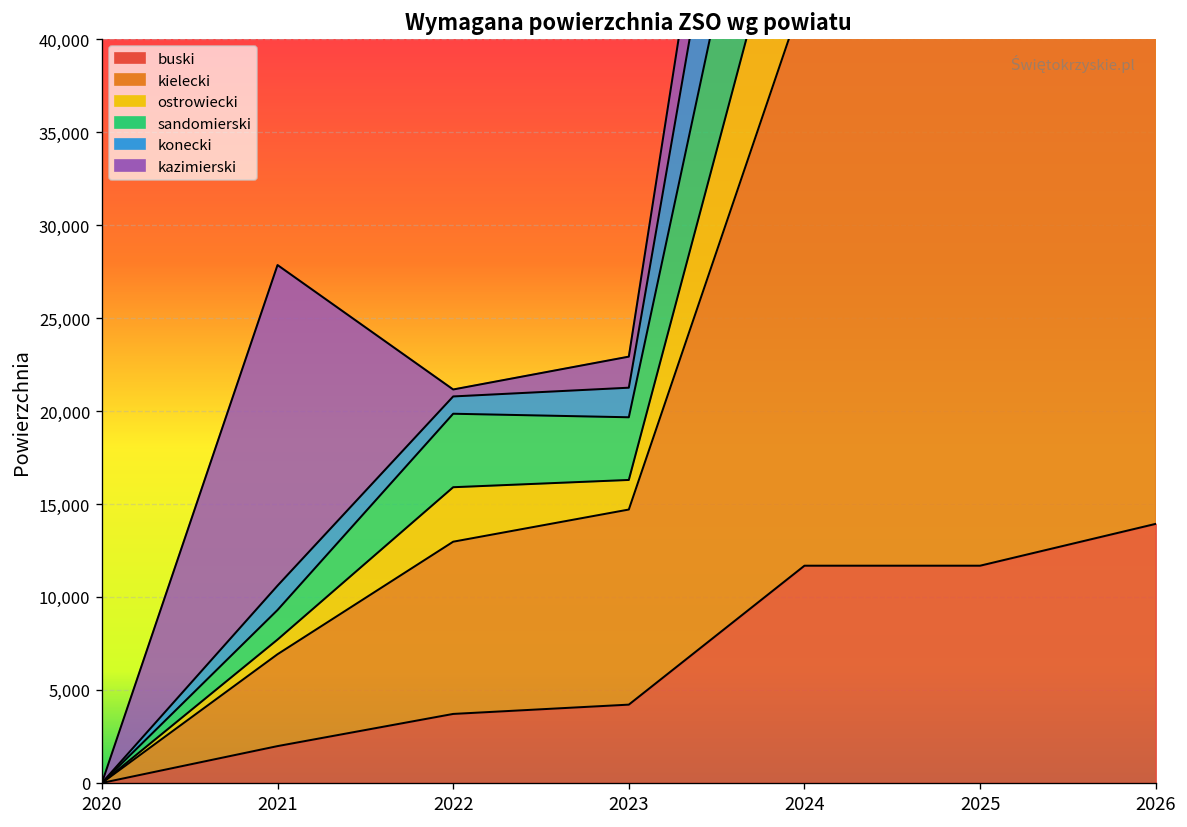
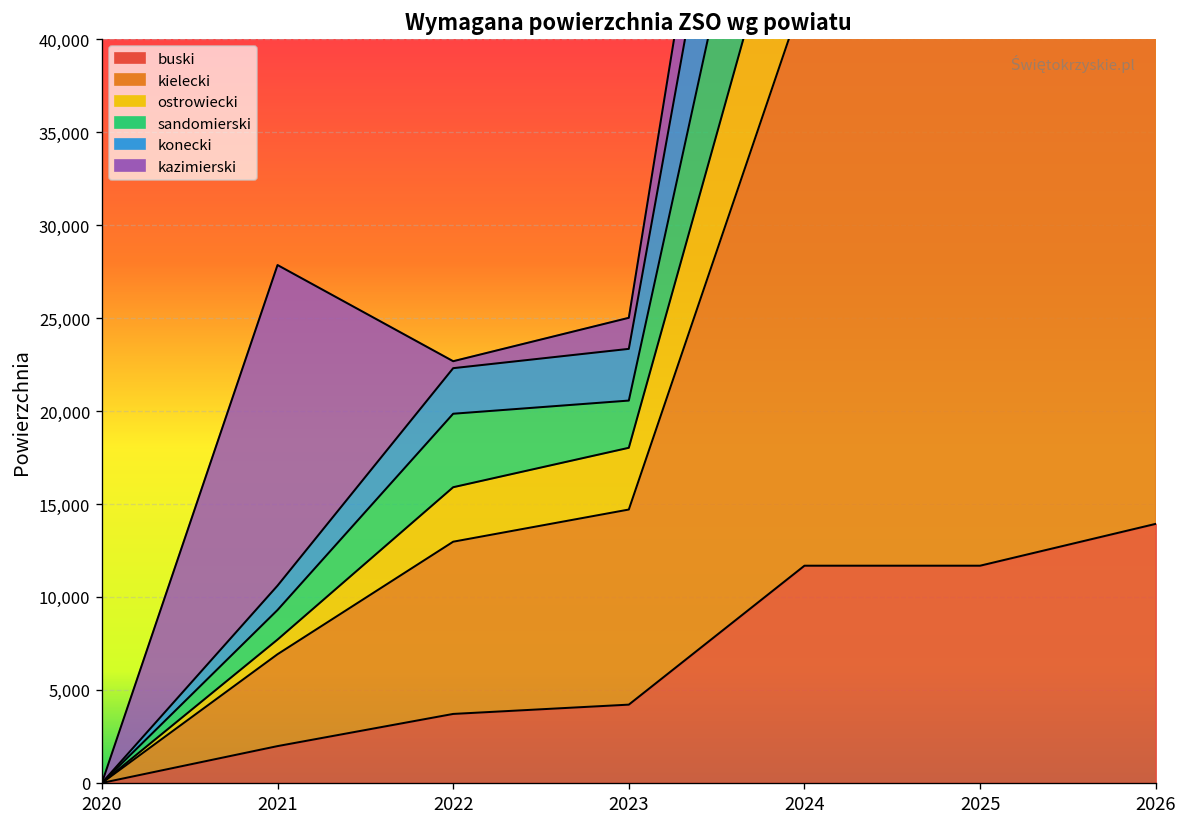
  {
    "ostrowiecki": {
      "2021": "800",
      "2022": "2,900",
-     "2023": "1,600"
+     "2023": "3,300"
    },
    "sandomierski": {
      "2021": "1,600",
      "2022": "4,000",
-     "2023": "3,400"
+     "2023": "2,500"
    },
    "konecki": {
      "2021": "1,300",
-     "2022": "900",
-     "2023": "1,600"
+     "2022": "2,500",
+     "2023": "2,800"
    },
    "kazimierski": {
      "2021": "17,200",
      "2022": "400",
      "2023": "1,700"
    }
  }
